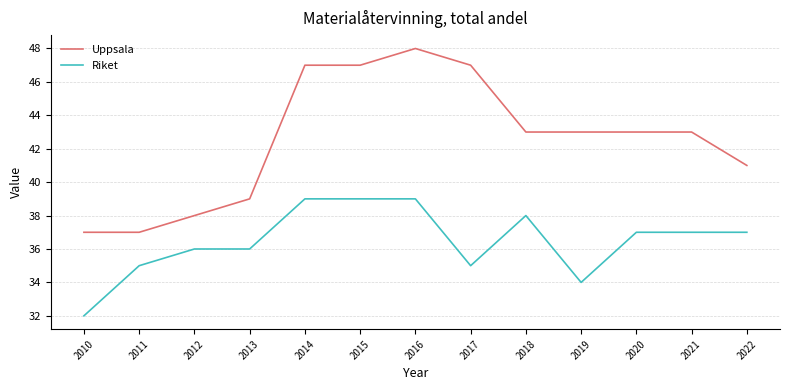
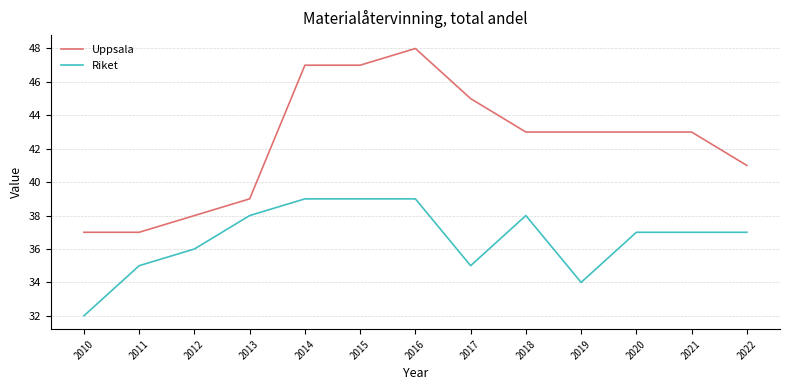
  {
    "Uppsala": {
      "2010": 37,
      "2011": 37,
      "2012": 38,
      "2013": 39,
      "2014": 47,
      "2015": 47,
      "2016": 48,
-     "2017": 47,
+     "2017": 45,
      "2018": 43,
      "2019": 43,
      "2020": 43,
      "2021": 43,
      "2022": 41
    },
    "Riket": {
      "2010": 32,
      "2011": 35,
      "2012": 36,
-     "2013": 36,
+     "2013": 38,
      "2014": 39,
      "2015": 39,
      "2016": 39,
      "2017": 35,
      "2018": 38,
      "2019": 34,
      "2020": 37,
      "2021": 37,
      "2022": 37
    }
  }
